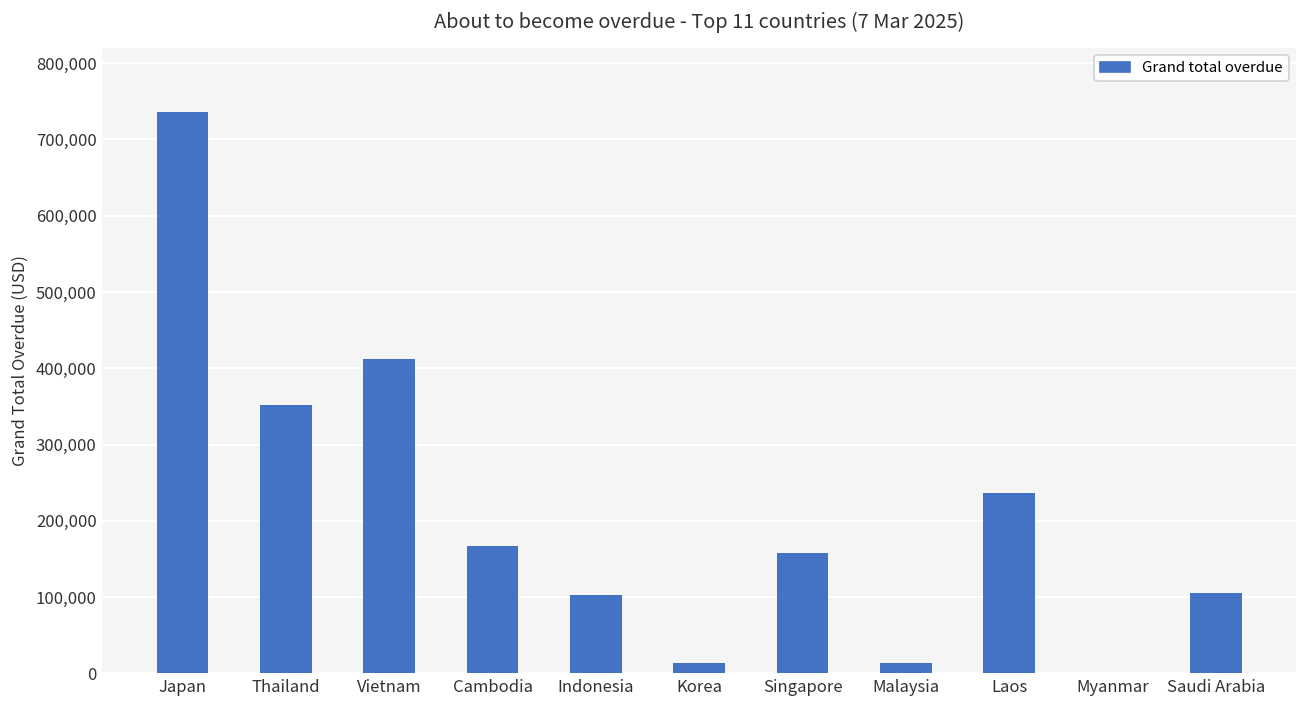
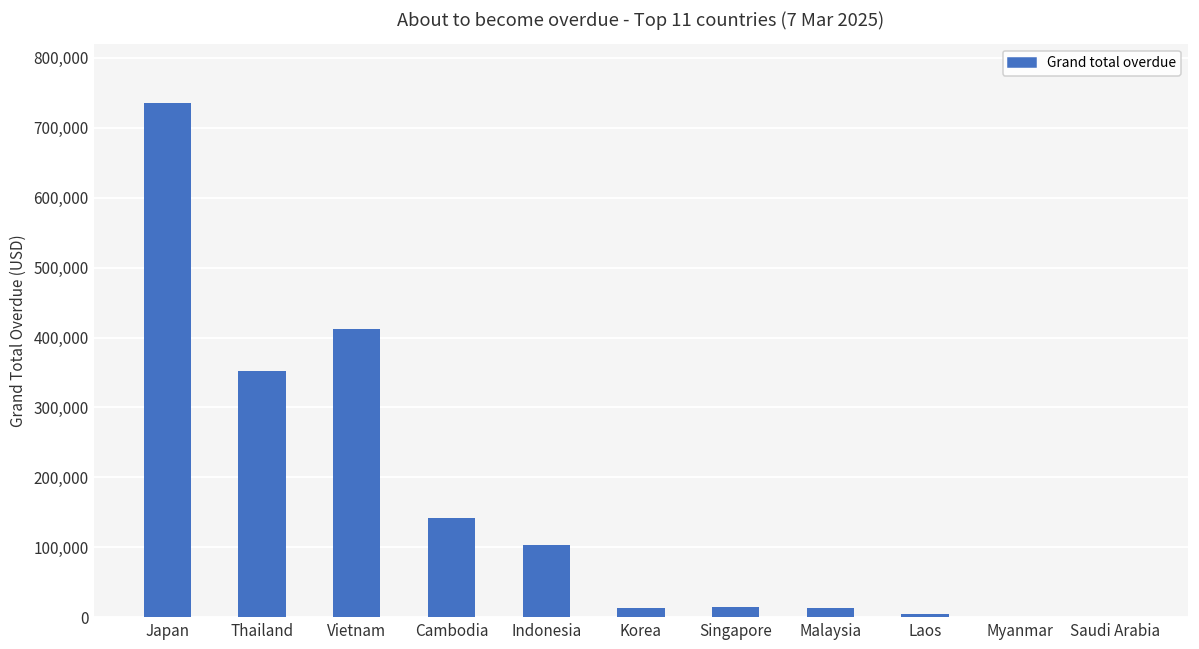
  {
    "Japan": "740,000",
    "Thailand": "350,000",
    "Vietnam": "410,000",
-   "Cambodia": "170,000",
+   "Cambodia": "140,000",
    "Indonesia": "100,000",
    "Korea": "10,000",
-   "Singapore": "160,000",
+   "Singapore": "10,000",
    "Malaysia": "10,000",
-   "Laos": "240,000",
+   "Laos": "0",
    "Myanmar": "0",
-   "Saudi Arabia": "110,000"
+   "Saudi Arabia": "0"
  }
